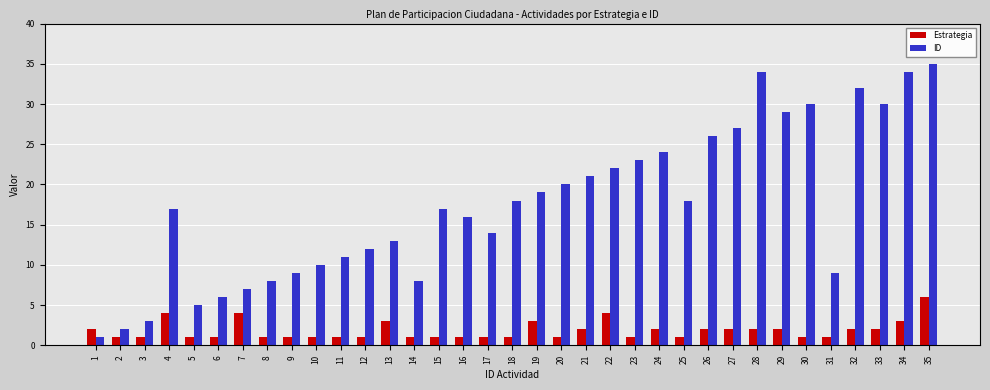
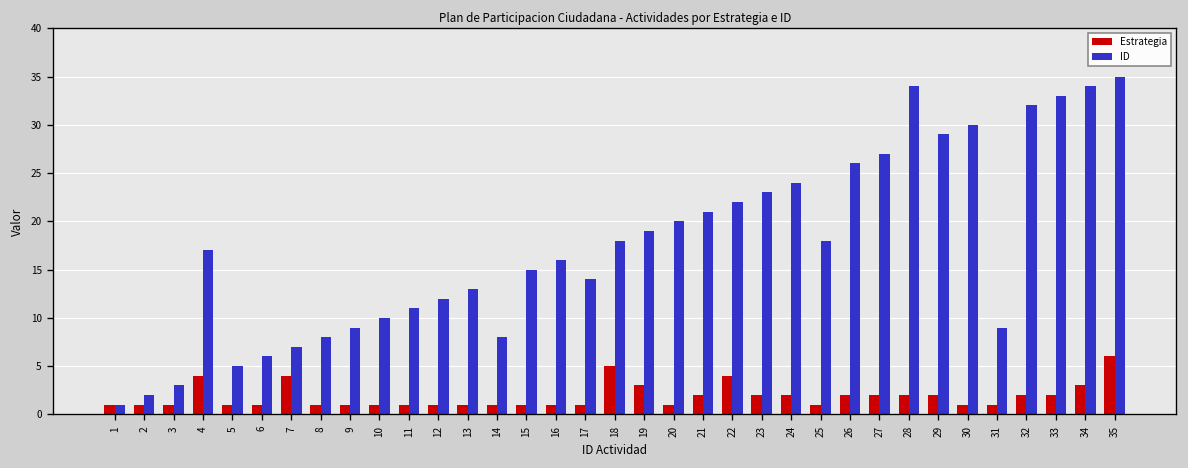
  {
    "Estrategia": {
-     "1": 2,
+     "1": 1,
      "2": 1,
      "3": 1,
      "4": 4,
      "5": 1,
      "6": 1,
      "7": 4,
      "8": 1,
      "9": 1,
      "10": 1,
      "11": 1,
      "12": 1,
-     "13": 3,
+     "13": 1,
      "14": 1,
      "15": 1,
      "16": 1,
      "17": 1,
-     "18": 1,
+     "18": 5,
      "19": 3,
      "20": 1,
      "21": 2,
      "22": 4,
-     "23": 1,
+     "23": 2,
      "24": 2,
      "25": 1,
      "26": 2,
      "27": 2,
      "28": 2,
      "29": 2,
      "30": 1,
      "31": 1,
      "32": 2,
      "33": 2,
      "34": 3,
      "35": 6
    },
    "ID": {
      "1": 1,
      "2": 2,
      "3": 3,
      "4": 17,
      "5": 5,
      "6": 6,
      "7": 7,
      "8": 8,
      "9": 9,
      "10": 10,
      "11": 11,
      "12": 12,
      "13": 13,
      "14": 8,
-     "15": 17,
+     "15": 15,
      "16": 16,
      "17": 14,
      "18": 18,
      "19": 19,
      "20": 20,
      "21": 21,
      "22": 22,
      "23": 23,
      "24": 24,
      "25": 18,
      "26": 26,
      "27": 27,
      "28": 34,
      "29": 29,
      "30": 30,
      "31": 9,
      "32": 32,
-     "33": 30,
+     "33": 33,
      "34": 34,
      "35": 35
    }
  }
